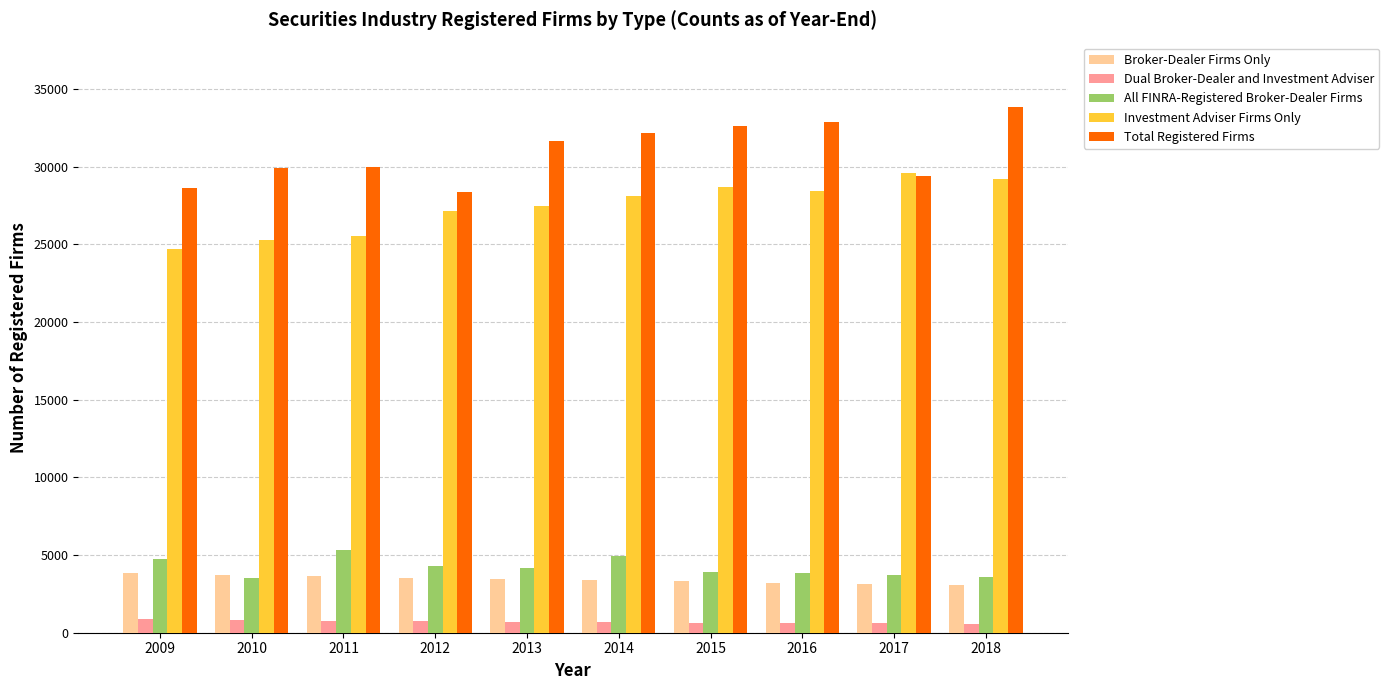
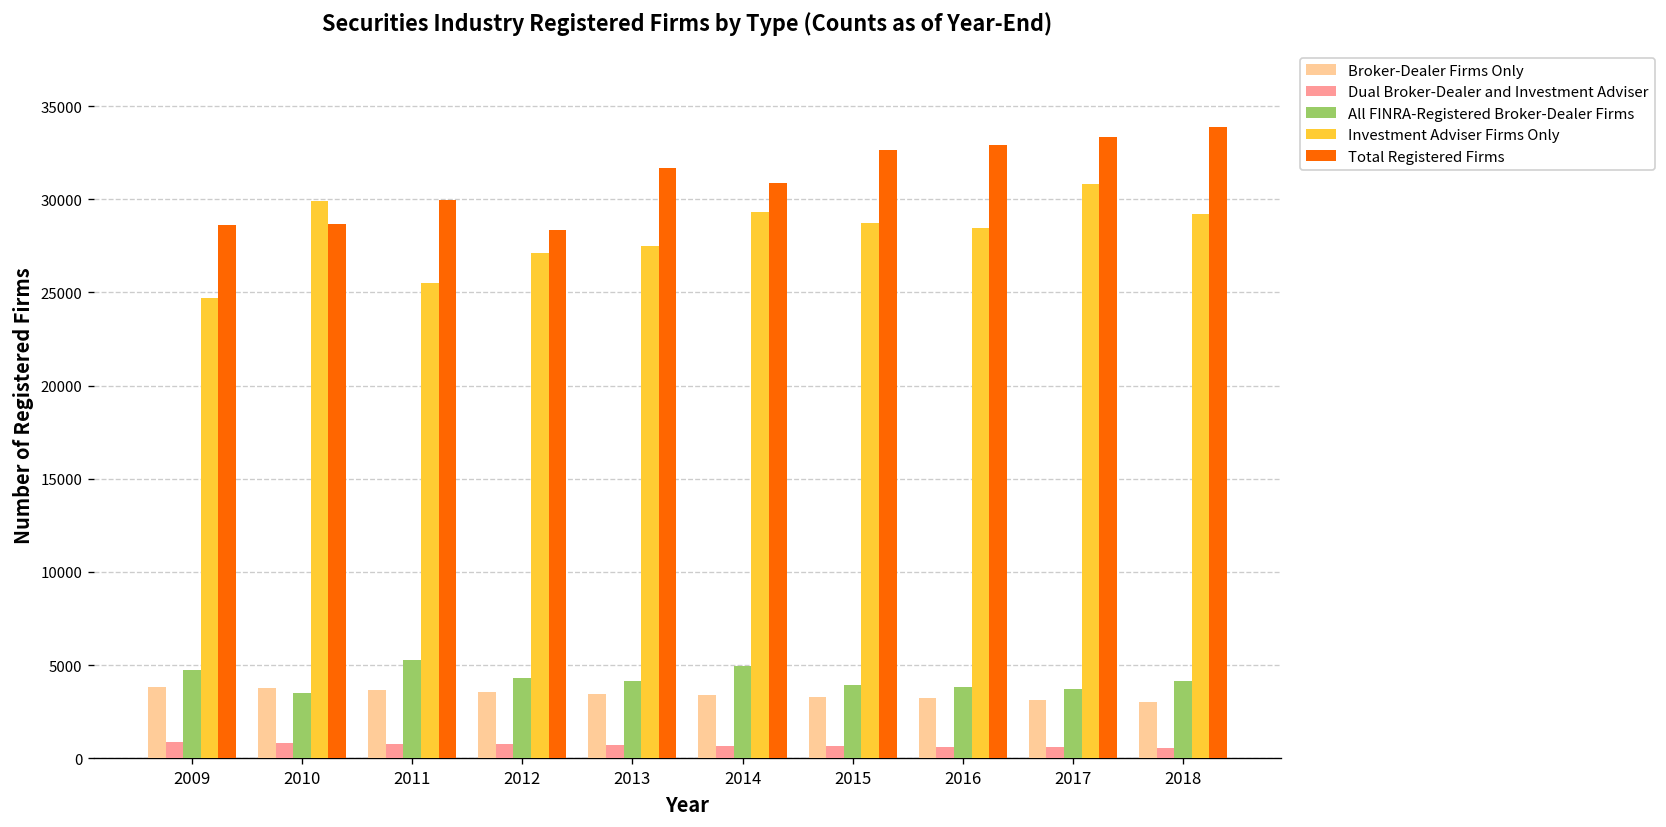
  {
    "All FINRA-Registered Broker-Dealer Firms": {
      "2009": 4700,
      "2010": 3500,
      "2011": 5300,
      "2012": 4300,
      "2013": 4100,
      "2014": 4900,
      "2015": 3900,
      "2016": 3800,
      "2017": 3700,
-     "2018": 3600
+     "2018": 4100
    },
    "Investment Adviser Firms Only": {
      "2009": 24700,
-     "2010": 25300,
+     "2010": 29900,
      "2011": 25500,
      "2012": 27100,
      "2013": 27500,
-     "2014": 28100,
+     "2014": 29300,
      "2015": 28700,
      "2016": 28500,
-     "2017": 29600,
+     "2017": 30800,
      "2018": 29200
    },
    "Total Registered Firms": {
      "2009": 28600,
-     "2010": 29900,
+     "2010": 28700,
      "2011": 30000,
      "2012": 28400,
      "2013": 31700,
-     "2014": 32200,
+     "2014": 30800,
      "2015": 32700,
      "2016": 32900,
-     "2017": 29400,
+     "2017": 33300,
      "2018": 33900
    }
  }
